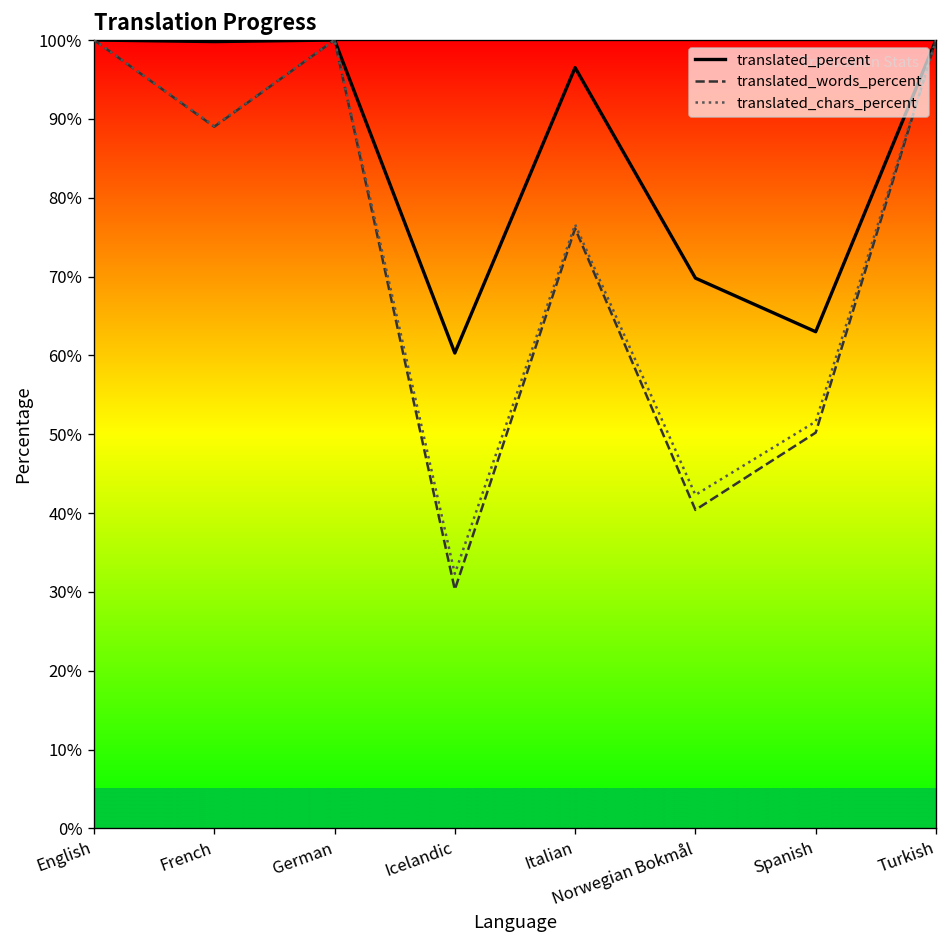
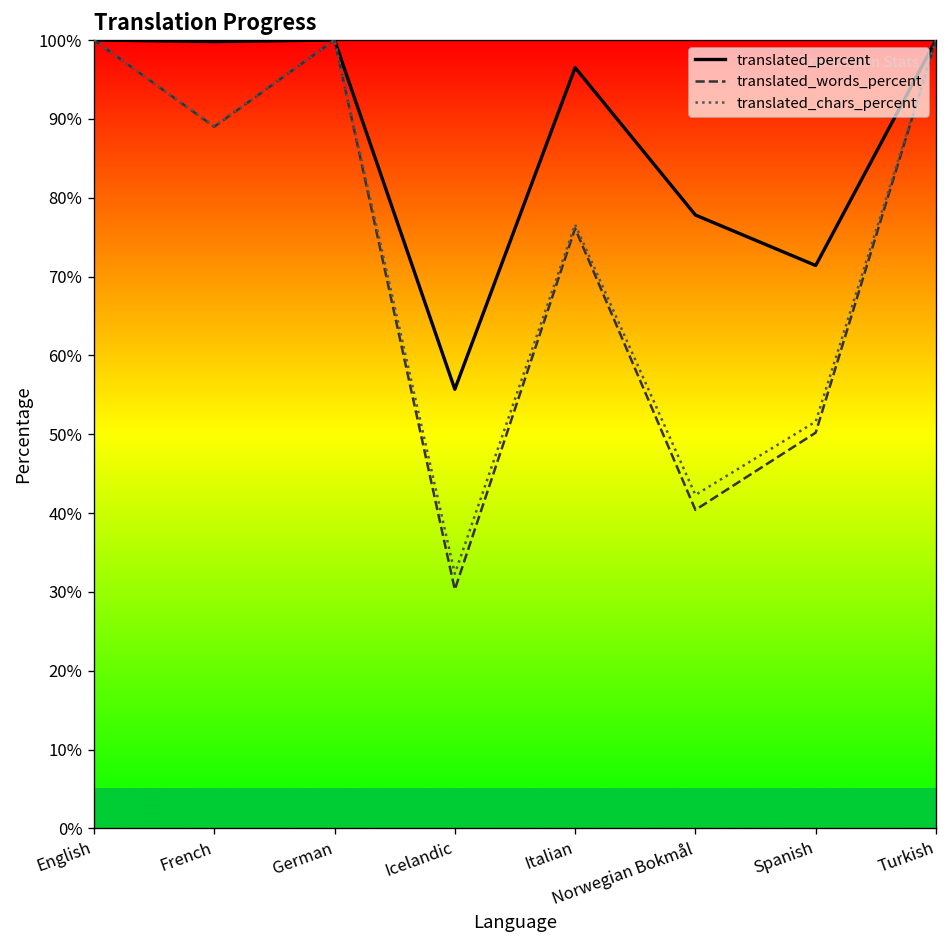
  {
    "translated_percent": {
      "French": "100%",
-     "Icelandic": "60%",
+     "Icelandic": "56%",
      "Italian": "97%",
-     "Norwegian Bokmål": "70%",
-     "Spanish": "63%"
+     "Norwegian Bokmål": "78%",
+     "Spanish": "71%"
    }
  }
